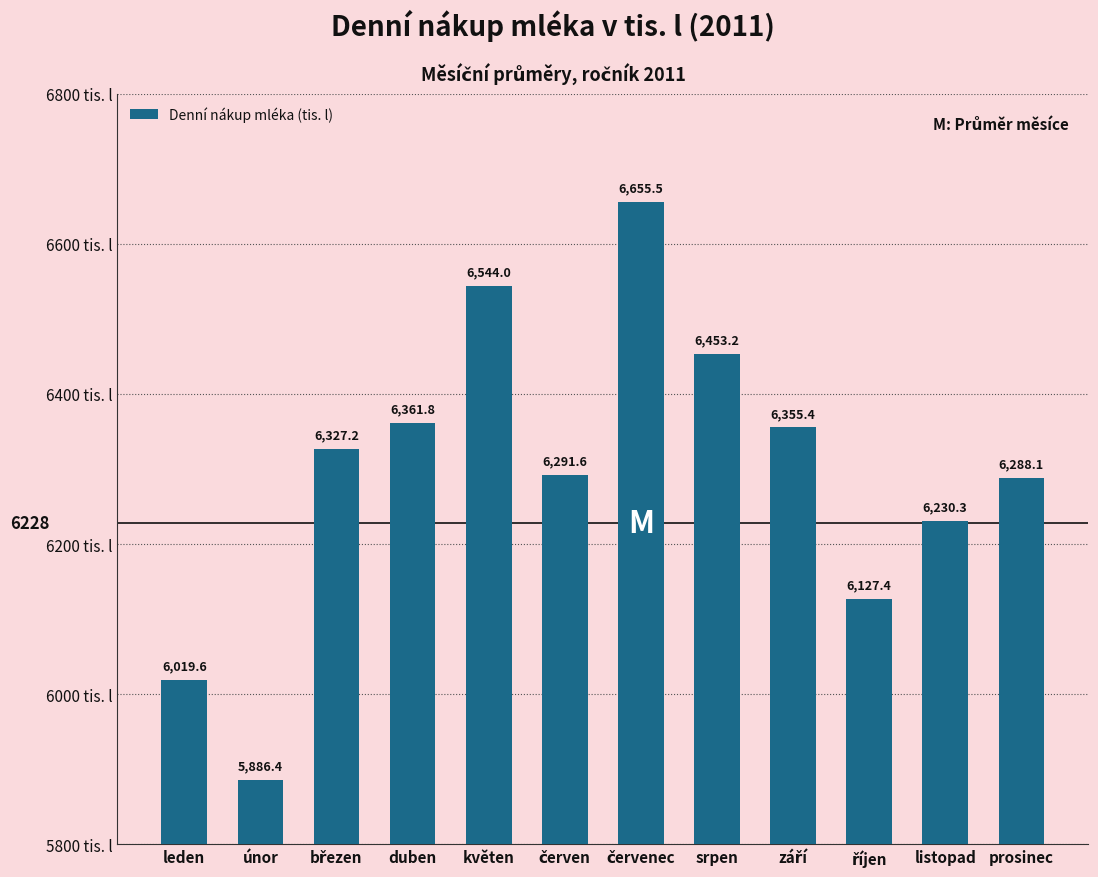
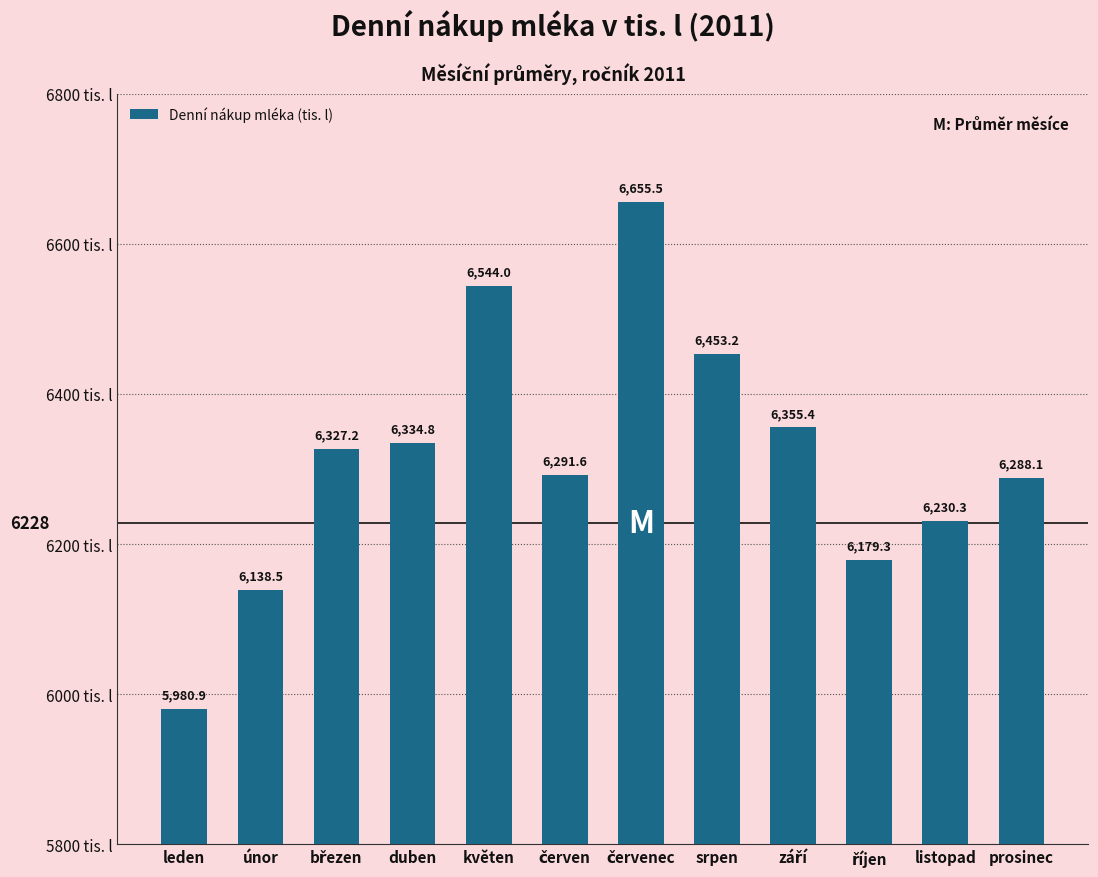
  {
-   "leden": "6,019.6",
-   "únor": "5,886.4",
+   "leden": "5,980.9",
+   "únor": "6,138.5",
    "březen": "6,327.2",
-   "duben": "6,361.8",
+   "duben": "6,334.8",
    "květen": "6,544.0",
    "červen": "6,291.6",
    "červenec": "6,655.5",
    "srpen": "6,453.2",
    "září": "6,355.4",
-   "říjen": "6,127.4",
+   "říjen": "6,179.3",
    "listopad": "6,230.3",
    "prosinec": "6,288.1"
  }
